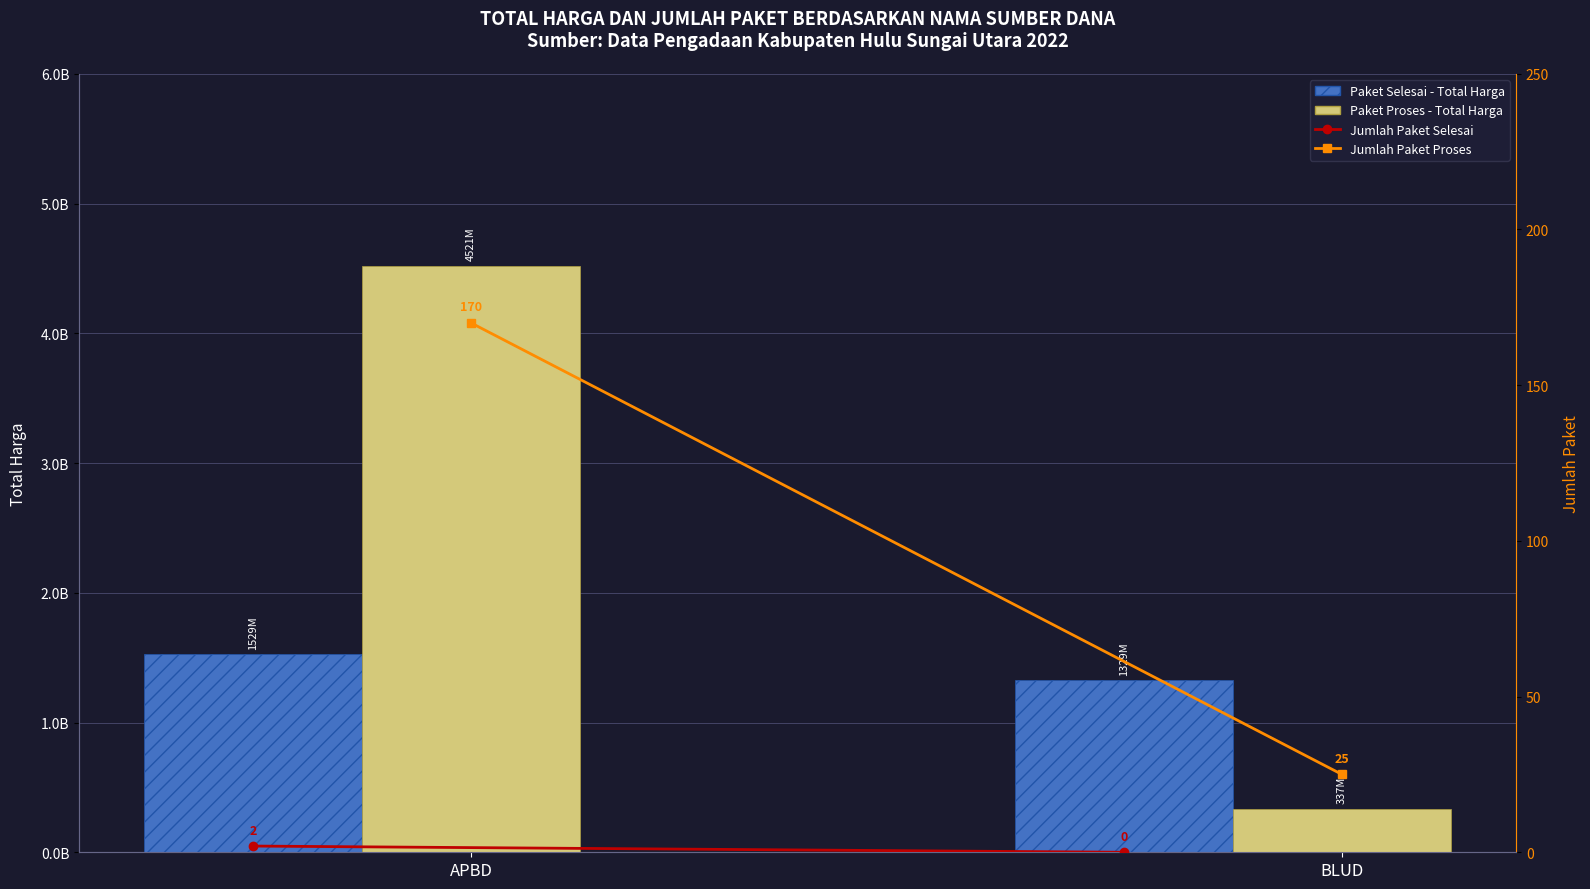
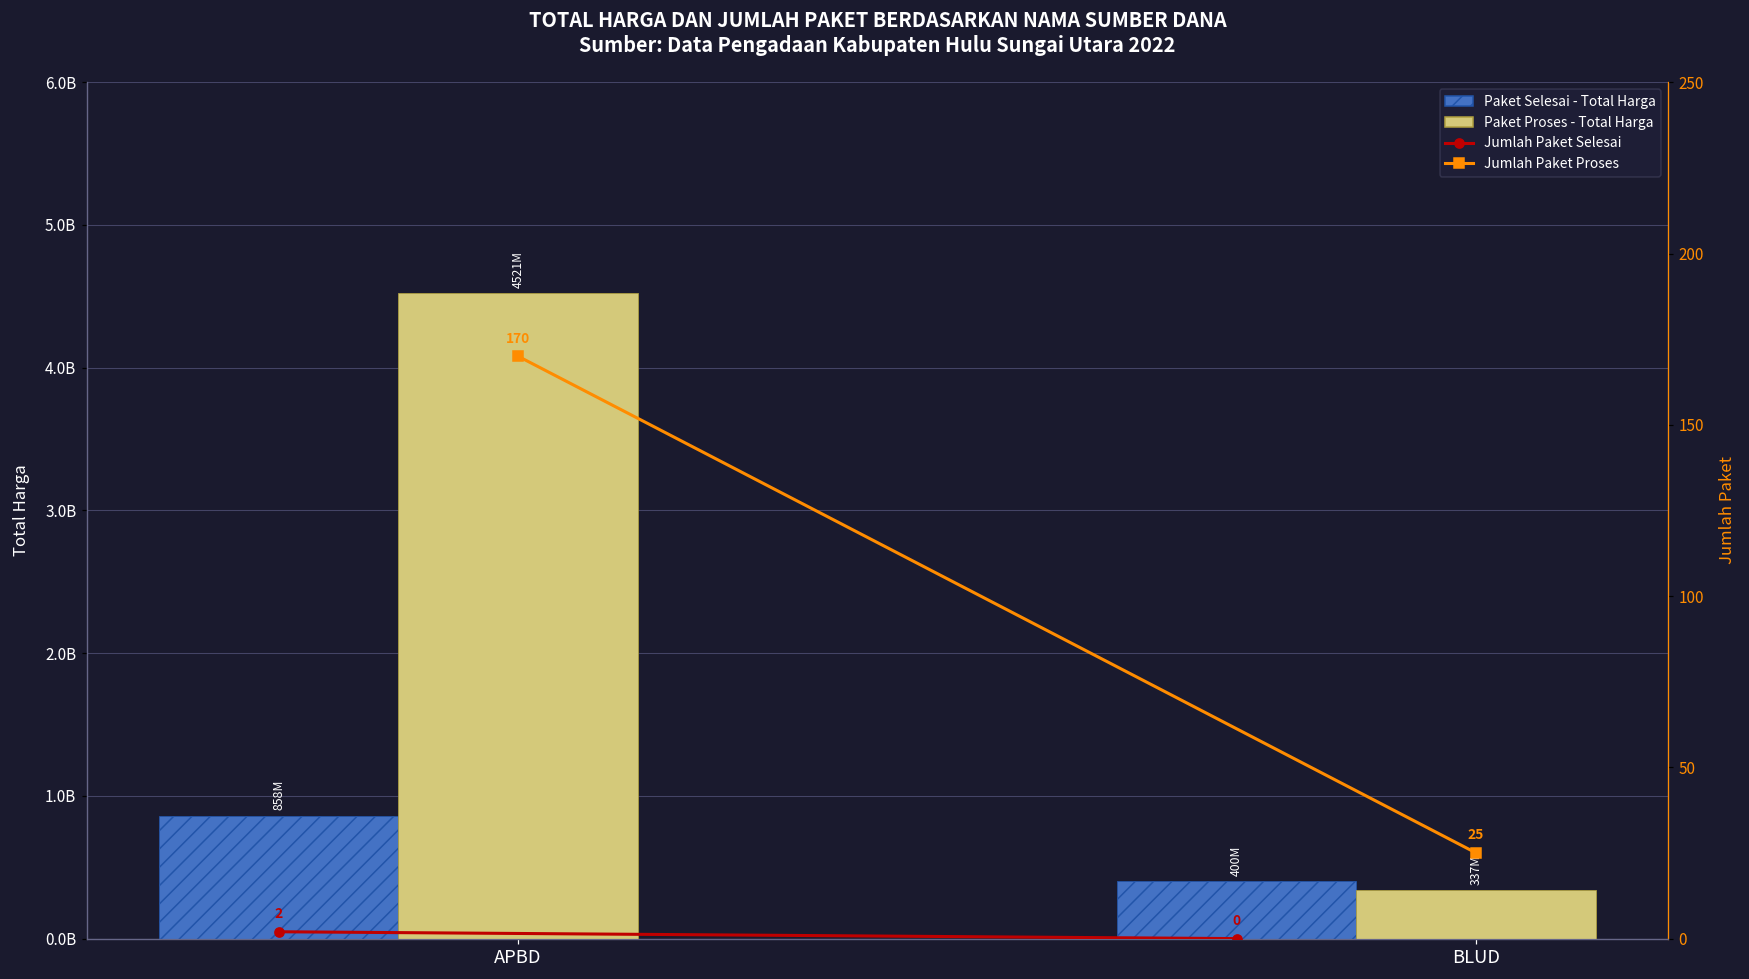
  {
    "Paket Selesai - Total Harga": {
-     "APBD": "1529M",
-     "BLUD": "1329M"
+     "APBD": "858M",
+     "BLUD": "400M"
    },
    "Paket Proses - Total Harga": {
      "APBD": "4521M"
    },
    "Jumlah Paket Proses": {
      "APBD": "170",
      "BLUD": "25"
    }
  }
